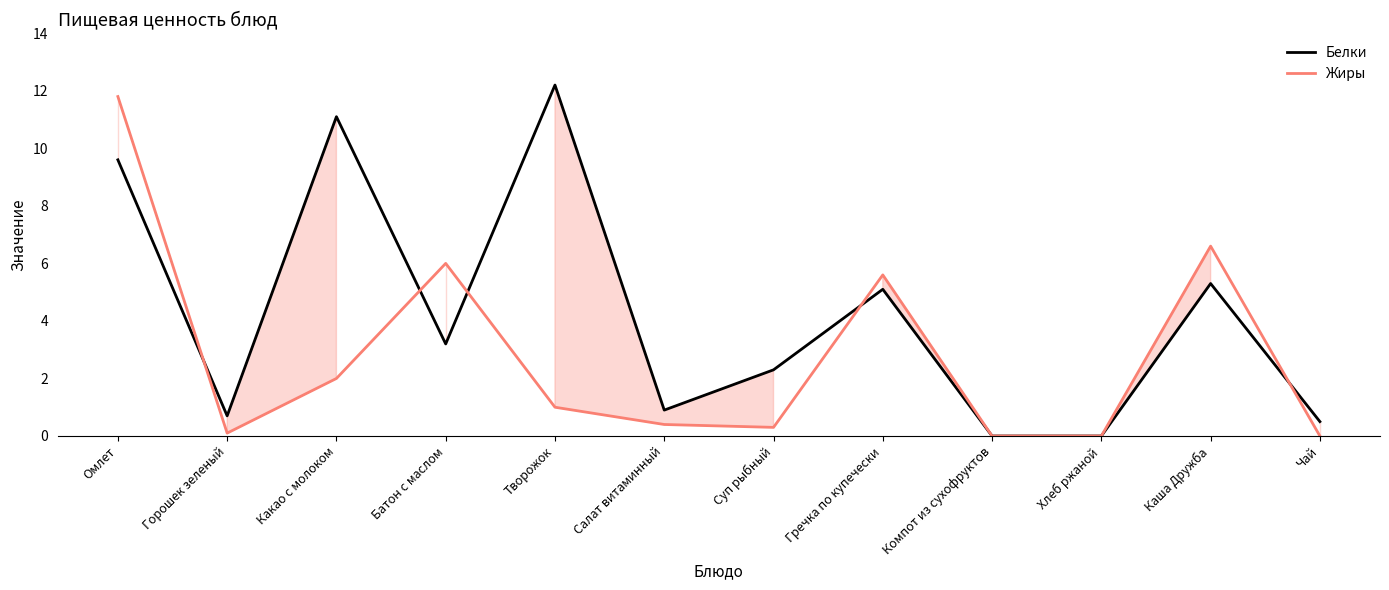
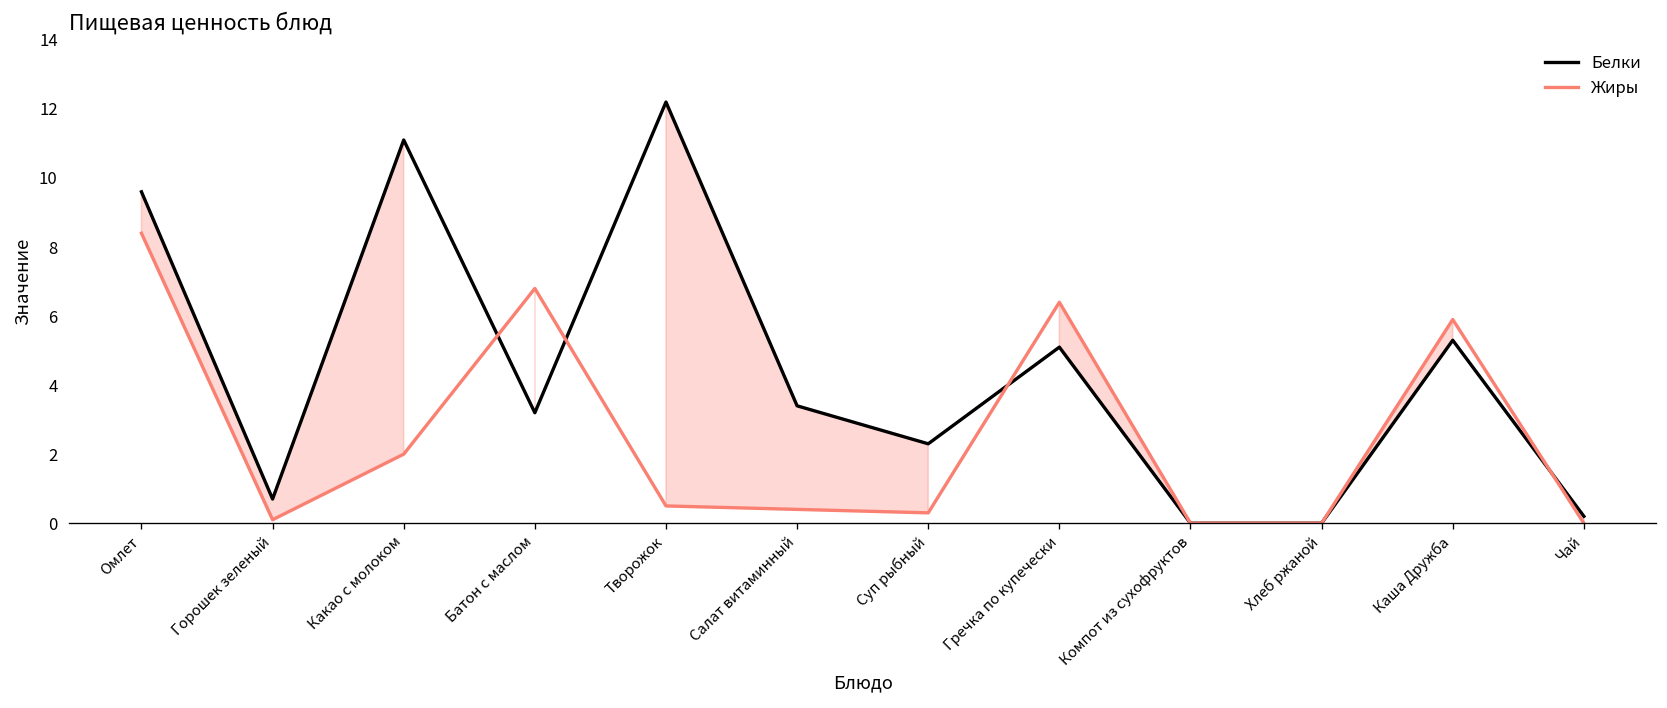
  {
    "Белки": {
      "Омлет": 9.6,
      "Горошек зеленый": 0.7,
      "Какао с молоком": 11.1,
      "Батон с маслом": 3.2,
      "Творожок": 12.2,
-     "Салат витаминный": 0.9,
+     "Салат витаминный": 3.4,
      "Суп рыбный": 2.3,
      "Гречка по купечески": 5.1,
      "Каша Дружба": 5.3,
-     "Чай": 0.5
+     "Чай": 0.2
    },
    "Жиры": {
-     "Омлет": 11.8,
+     "Омлет": 8.4,
      "Горошек зеленый": 0.1,
      "Какао с молоком": 2.0,
-     "Батон с маслом": 6.0,
-     "Творожок": 1.0,
+     "Батон с маслом": 6.8,
+     "Творожок": 0.5,
      "Салат витаминный": 0.4,
      "Суп рыбный": 0.3,
-     "Гречка по купечески": 5.6,
-     "Каша Дружба": 6.6,
+     "Гречка по купечески": 6.4,
+     "Каша Дружба": 5.9,
      "Чай": 0.0
    }
  }
